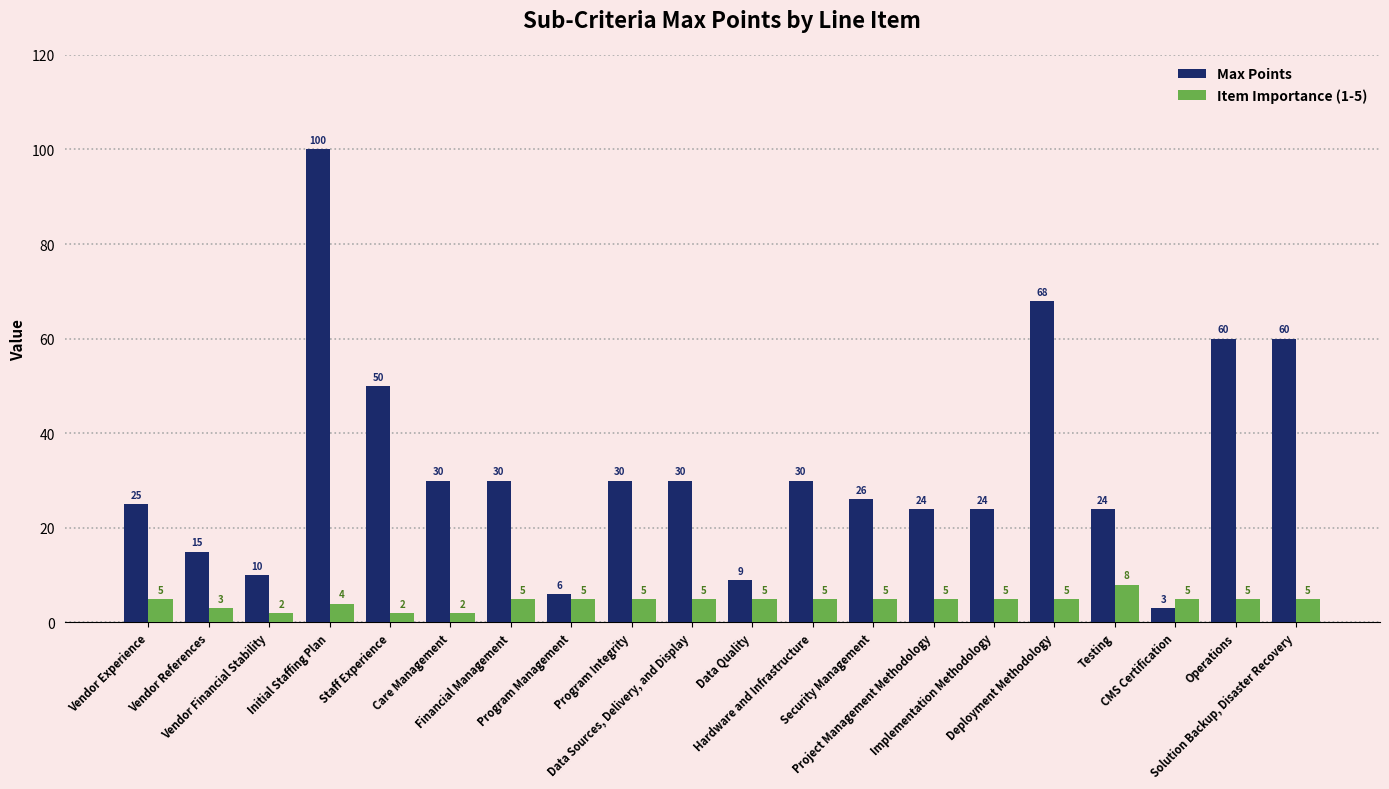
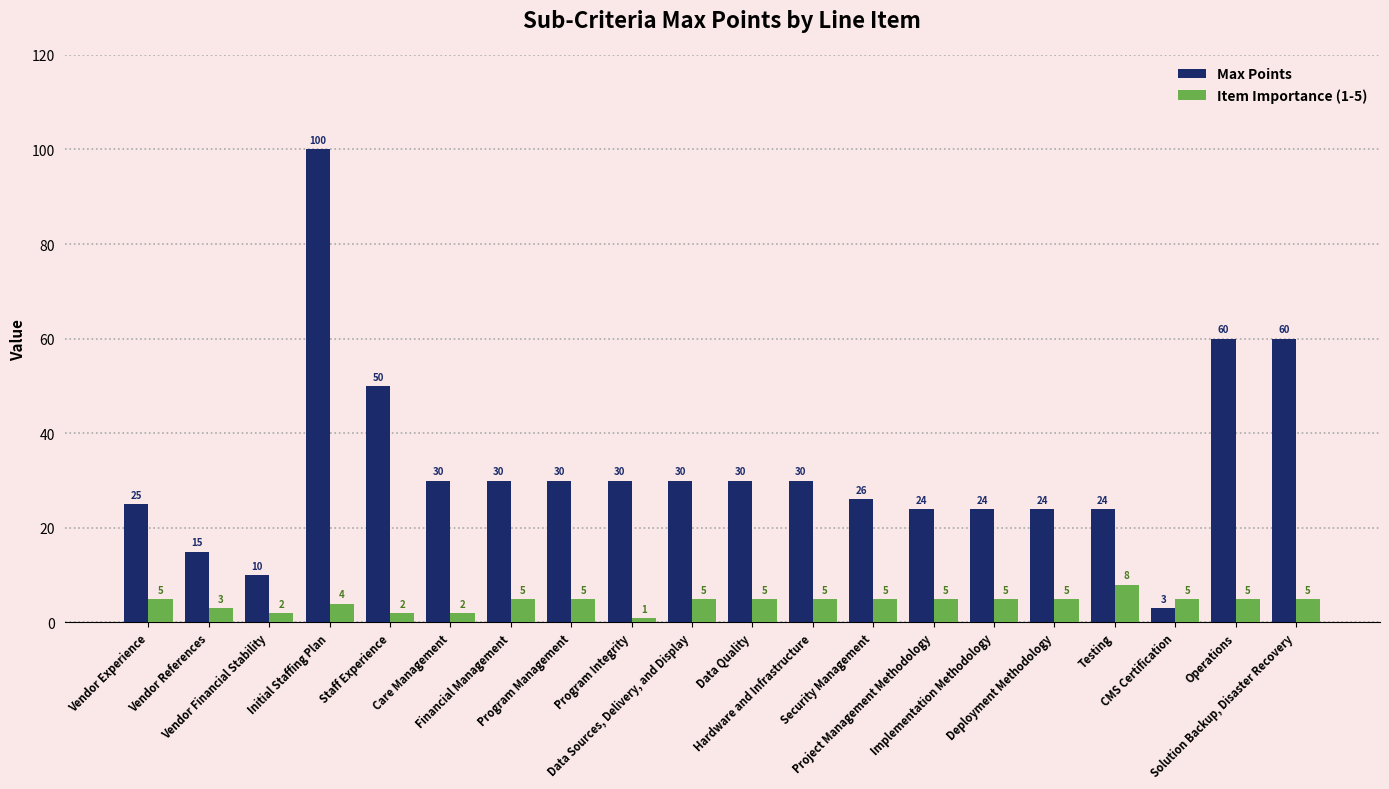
  {
    "Max Points": {
      "Vendor Experience": 25,
      "Vendor References": 15,
      "Vendor Financial Stability": 10,
      "Initial Staffing Plan": 100,
      "Staff Experience": 50,
      "Care Management": 30,
      "Financial Management": 30,
-     "Program Management": 6,
+     "Program Management": 30,
      "Program Integrity": 30,
      "Data Sources, Delivery, and Display": 30,
-     "Data Quality": 9,
+     "Data Quality": 30,
      "Hardware and Infrastructure": 30,
      "Security Management": 26,
      "Project Management Methodology": 24,
      "Implementation Methodology": 24,
-     "Deployment Methodology": 68,
+     "Deployment Methodology": 24,
      "Testing": 24,
      "CMS Certification": 3,
      "Operations": 60,
      "Solution Backup, Disaster Recovery": 60
    },
    "Item Importance (1-5)": {
      "Vendor Experience": 5,
      "Vendor References": 3,
      "Vendor Financial Stability": 2,
      "Initial Staffing Plan": 4,
      "Staff Experience": 2,
      "Care Management": 2,
      "Financial Management": 5,
      "Program Management": 5,
-     "Program Integrity": 5,
+     "Program Integrity": 1,
      "Data Sources, Delivery, and Display": 5,
      "Data Quality": 5,
      "Hardware and Infrastructure": 5,
      "Security Management": 5,
      "Project Management Methodology": 5,
      "Implementation Methodology": 5,
      "Deployment Methodology": 5,
      "Testing": 8,
      "CMS Certification": 5,
      "Operations": 5,
      "Solution Backup, Disaster Recovery": 5
    }
  }
